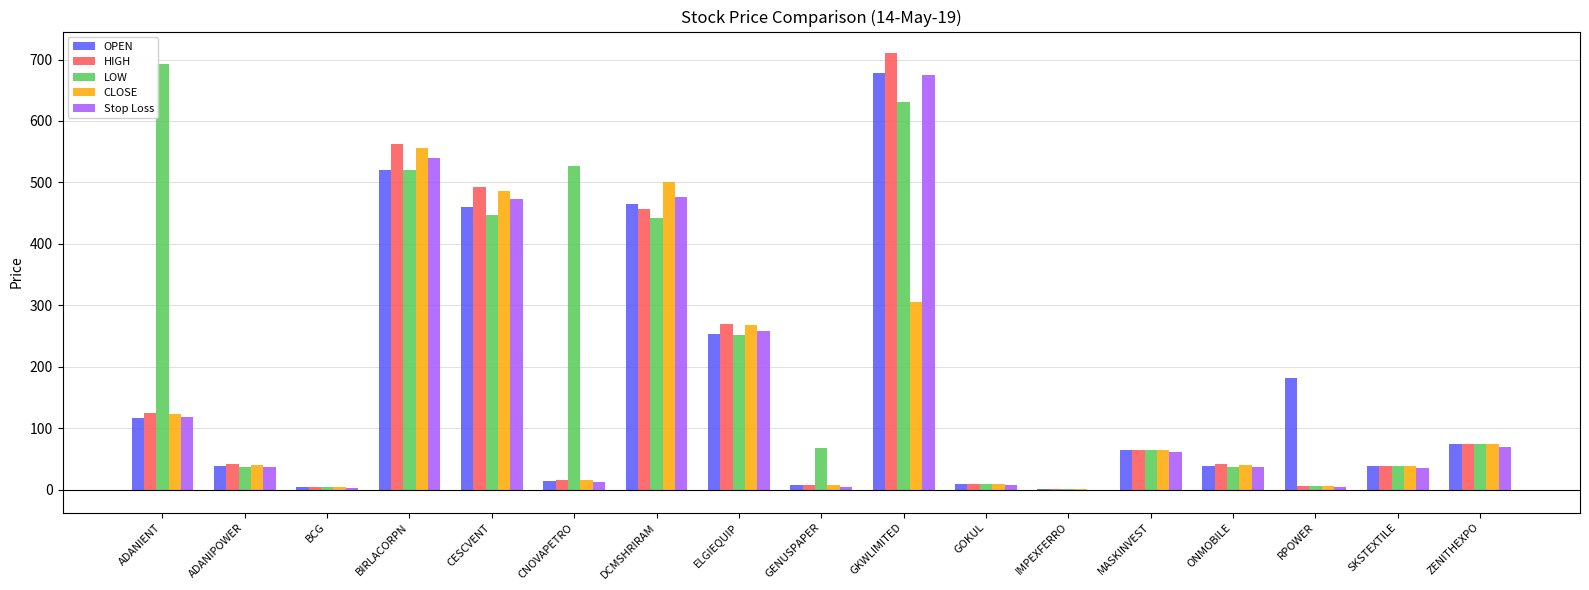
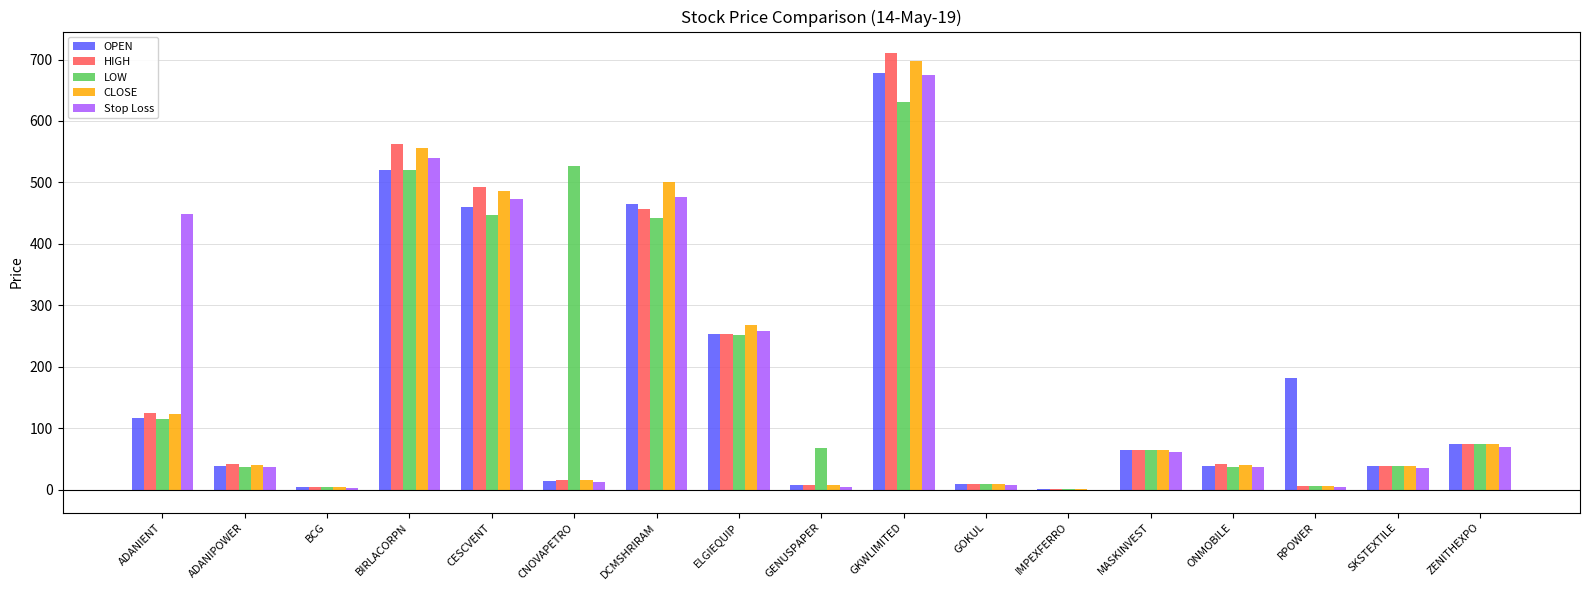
  {
    "OPEN": {
      "ADANIENT": 120,
      "ADANIPOWER": 40,
      "BCG": 0,
      "BIRLACORPN": 520,
      "CESCVENT": 460,
      "CNOVAPETRO": 10,
      "DCMSHRIRAM": 470,
      "ELGIEQUIP": 250,
      "GENUSPAPER": 10,
      "GKWLIMITED": 680,
      "GOKUL": 10,
      "MASKINVEST": 70,
      "ONMOBILE": 40,
      "RPOWER": 180,
      "SKSTEXTILE": 40,
      "ZENITHEXPO": 80
    },
    "HIGH": {
      "ADANIENT": 120,
      "ADANIPOWER": 40,
      "BCG": 0,
      "BIRLACORPN": 560,
      "CESCVENT": 490,
      "CNOVAPETRO": 20,
      "DCMSHRIRAM": 460,
-     "ELGIEQUIP": 270,
+     "ELGIEQUIP": 250,
      "GENUSPAPER": 10,
      "GKWLIMITED": 710,
      "GOKUL": 10,
      "MASKINVEST": 70,
      "ONMOBILE": 40,
      "RPOWER": 10,
      "SKSTEXTILE": 40,
      "ZENITHEXPO": 80
    },
    "LOW": {
-     "ADANIENT": 690,
+     "ADANIENT": 120,
      "ADANIPOWER": 40,
      "BCG": 0,
      "BIRLACORPN": 520,
      "CESCVENT": 450,
      "CNOVAPETRO": 530,
      "DCMSHRIRAM": 440,
      "ELGIEQUIP": 250,
      "GENUSPAPER": 70,
      "GKWLIMITED": 630,
      "GOKUL": 10,
      "MASKINVEST": 70,
      "ONMOBILE": 40,
      "RPOWER": 10,
      "SKSTEXTILE": 40,
      "ZENITHEXPO": 80
    },
    "CLOSE": {
      "ADANIENT": 120,
      "ADANIPOWER": 40,
      "BCG": 0,
      "BIRLACORPN": 560,
      "CESCVENT": 490,
      "CNOVAPETRO": 20,
      "DCMSHRIRAM": 500,
      "ELGIEQUIP": 270,
      "GENUSPAPER": 10,
-     "GKWLIMITED": 310,
+     "GKWLIMITED": 700,
      "GOKUL": 10,
      "MASKINVEST": 70,
      "ONMOBILE": 40,
      "RPOWER": 10,
      "SKSTEXTILE": 40,
      "ZENITHEXPO": 80
    },
    "Stop Loss": {
-     "ADANIENT": 120,
+     "ADANIENT": 450,
      "ADANIPOWER": 40,
      "BIRLACORPN": 540,
      "CESCVENT": 470,
      "CNOVAPETRO": 10,
      "DCMSHRIRAM": 480,
      "ELGIEQUIP": 260,
      "GENUSPAPER": 10,
      "GKWLIMITED": 670,
      "GOKUL": 10,
      "MASKINVEST": 60,
      "ONMOBILE": 40,
      "SKSTEXTILE": 30,
      "ZENITHEXPO": 70
    }
  }
